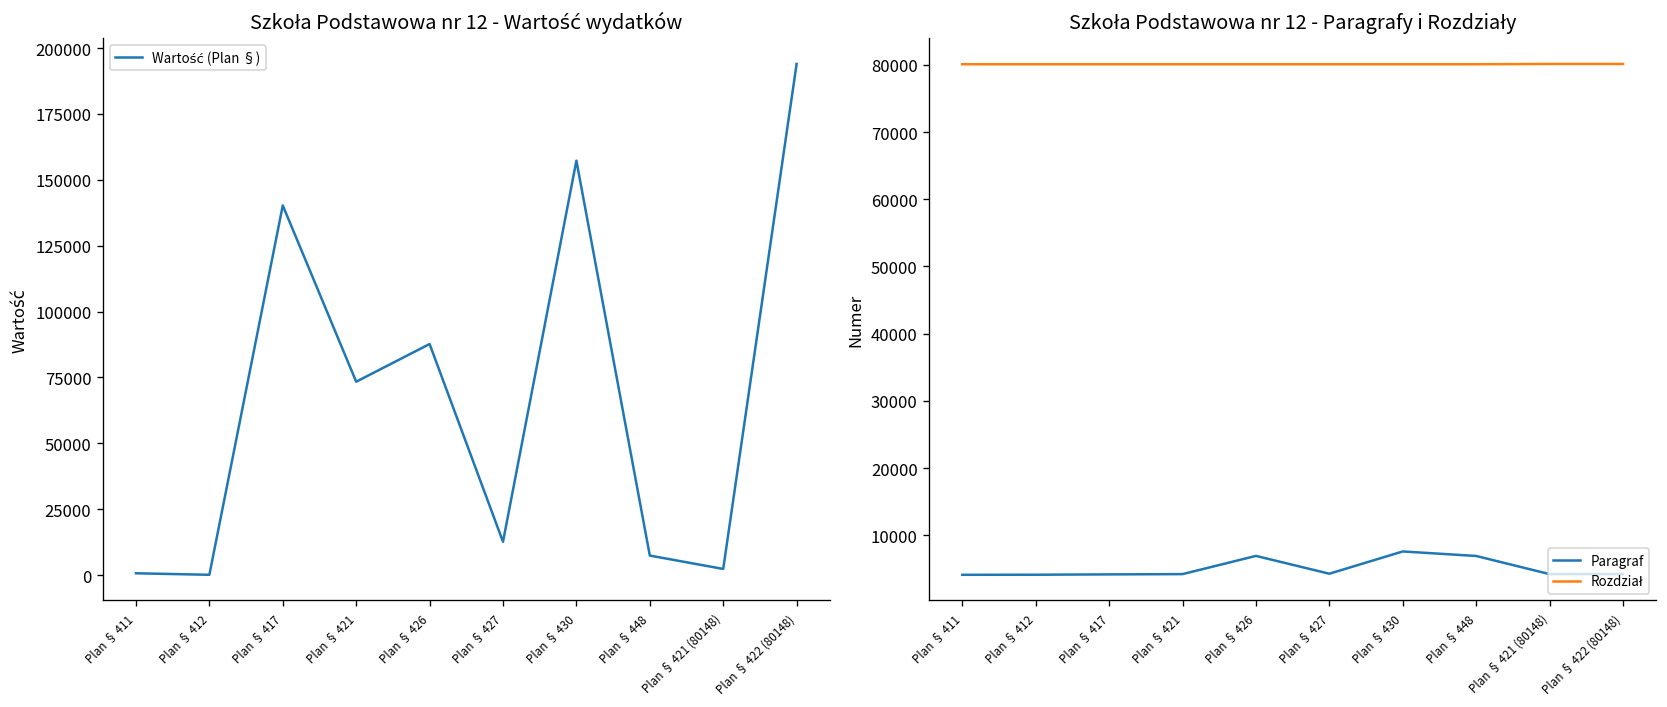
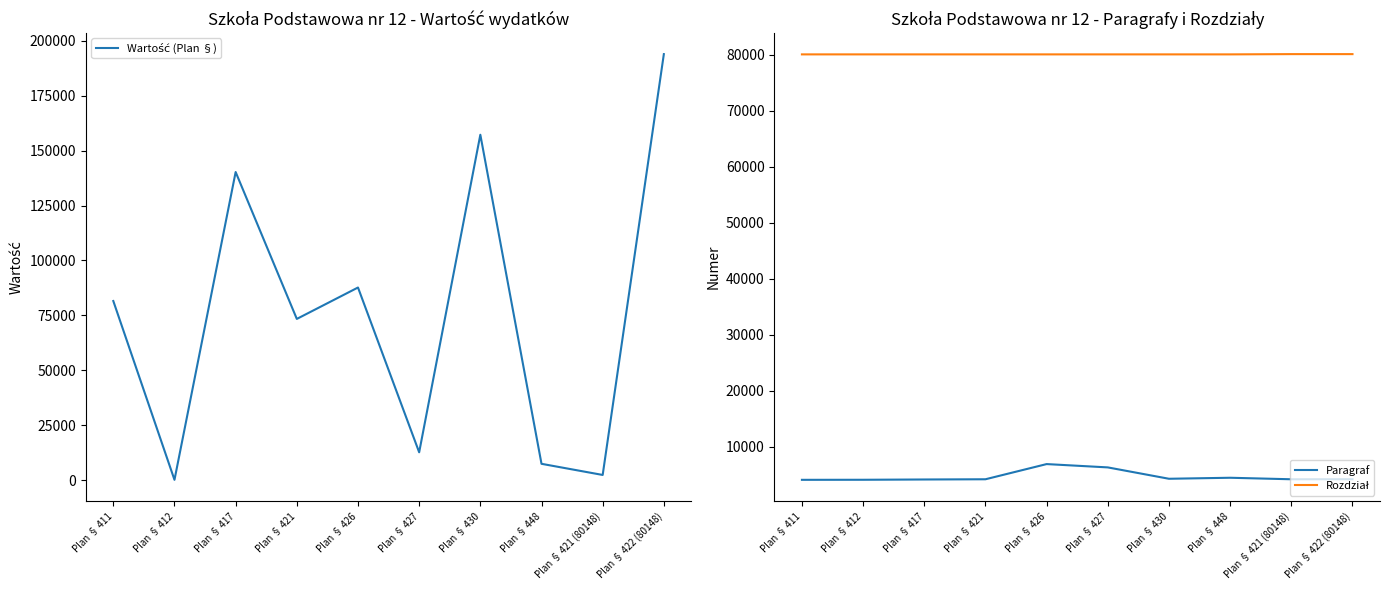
  {
    "Szkoła Podstawowa nr 12 - Wartość wydatków": {
-     "Plan § 411": 1000,
+     "Plan § 411": 82000,
      "Plan § 412": 0,
      "Plan § 417": 140000,
      "Plan § 421": 73000,
      "Plan § 426": 88000,
      "Plan § 427": 13000,
      "Plan § 430": 157000,
      "Plan § 448": 7000,
      "Plan § 421 (80148)": 2000,
      "Plan § 422 (80148)": 194000
    },
    "Szkoła Podstawowa nr 12 - Paragrafy i Rozdziały": {
      "Paragraf": {
        "Plan § 411": 4000,
        "Plan § 412": 4000,
        "Plan § 417": 4000,
        "Plan § 421": 4000,
        "Plan § 426": 7000,
-       "Plan § 427": 4000,
-       "Plan § 430": 8000,
-       "Plan § 448": 7000
+       "Plan § 427": 6000,
+       "Plan § 430": 4000,
+       "Plan § 448": 4000
      },
      "Rozdział": {
        "Plan § 411": 80000,
        "Plan § 412": 80000,
        "Plan § 417": 80000,
        "Plan § 421": 80000,
        "Plan § 426": 80000,
        "Plan § 427": 80000,
        "Plan § 430": 80000,
        "Plan § 448": 80000,
        "Plan § 421 (80148)": 80000,
        "Plan § 422 (80148)": 80000
      }
    }
  }
